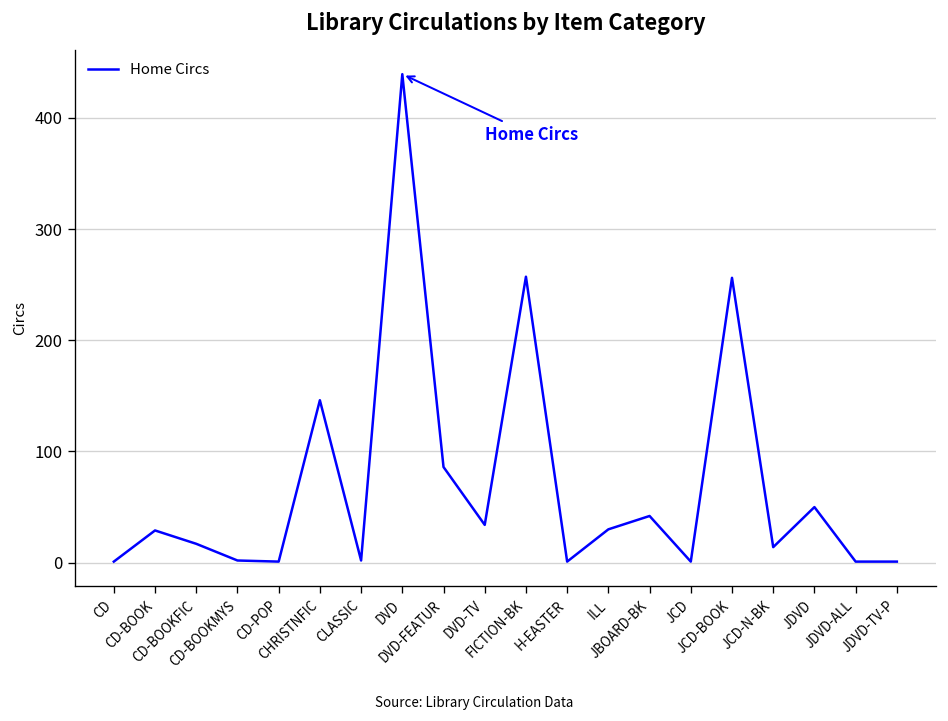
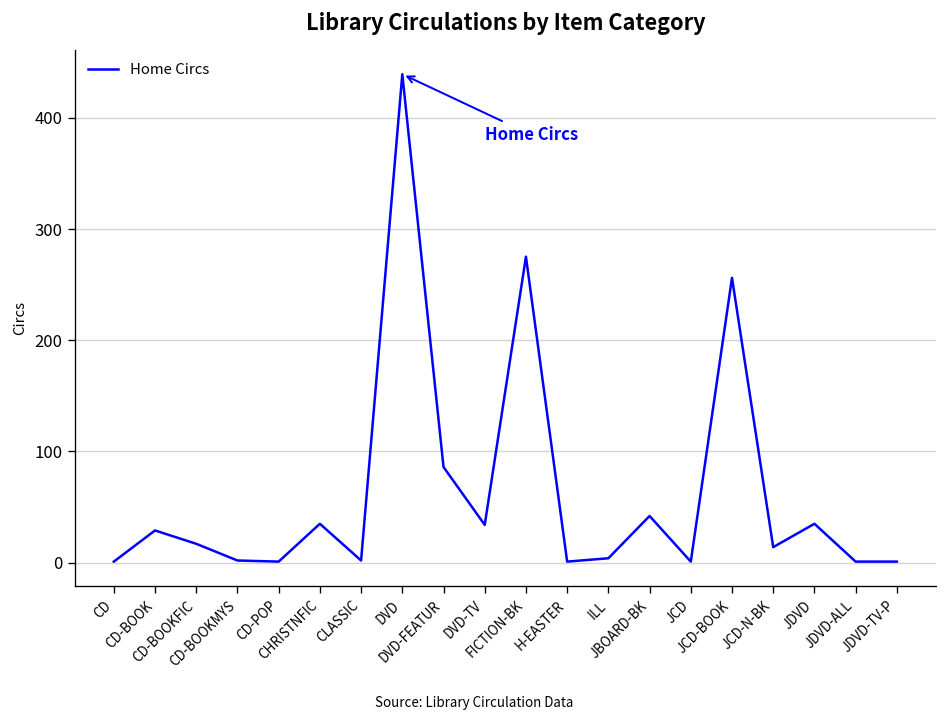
  {
    "CD": 0,
    "CD-BOOK": 30,
    "CD-BOOKFIC": 20,
    "CD-BOOKMYS": 0,
    "CD-POP": 0,
-   "CHRISTNFIC": 150,
+   "CHRISTNFIC": 40,
    "CLASSIC": 0,
    "DVD": 440,
    "DVD-FEATUR": 90,
    "DVD-TV": 30,
-   "FICTION-BK": 260,
+   "FICTION-BK": 280,
    "H-EASTER": 0,
-   "ILL": 30,
+   "ILL": 0,
    "JBOARD-BK": 40,
    "JCD": 0,
    "JCD-BOOK": 260,
    "JCD-N-BK": 10,
-   "JDVD": 50,
+   "JDVD": 40,
    "JDVD-ALL": 0,
    "JDVD-TV-P": 0
  }
